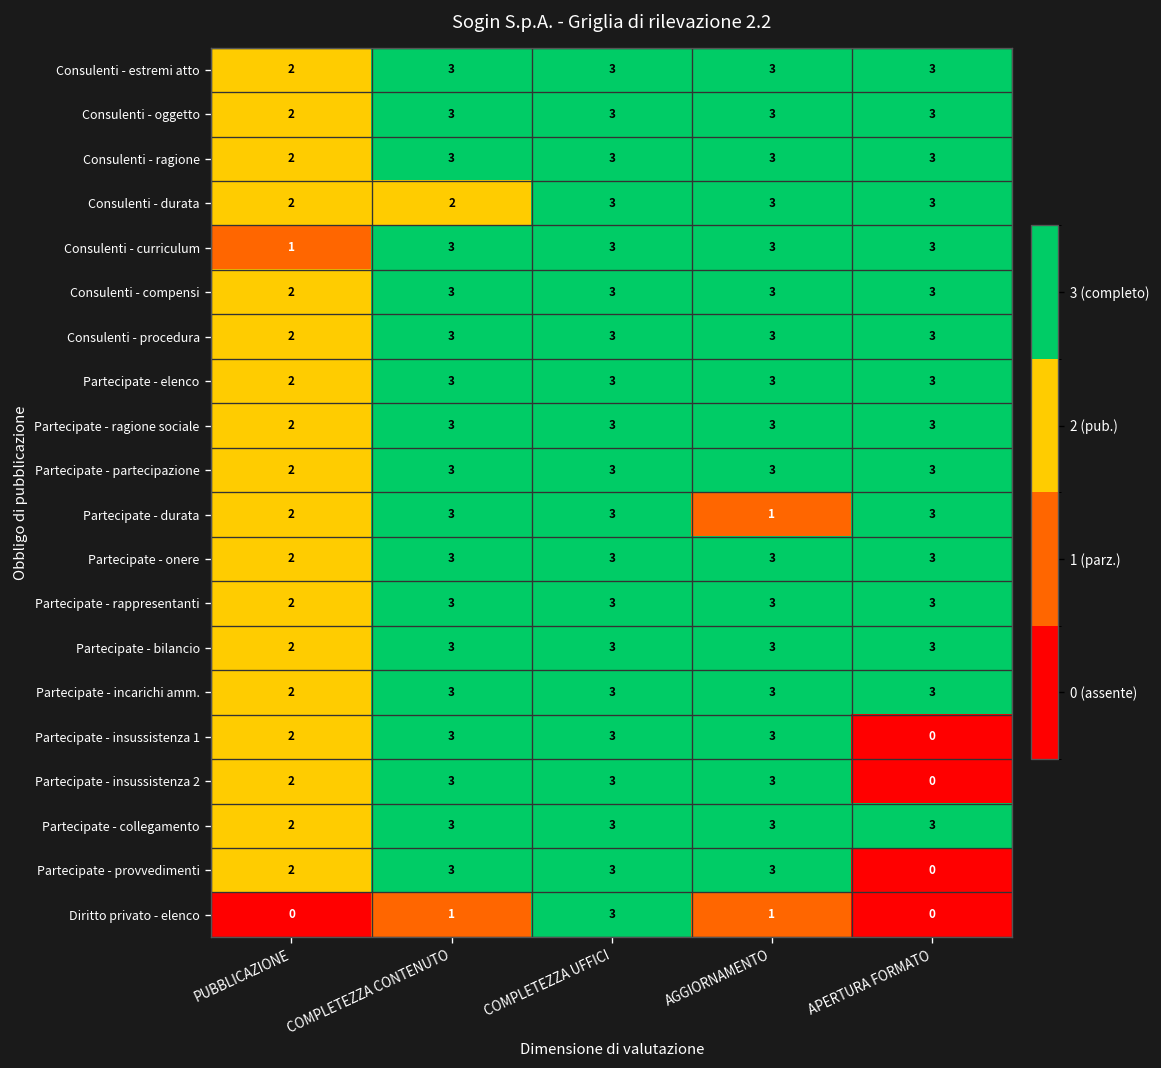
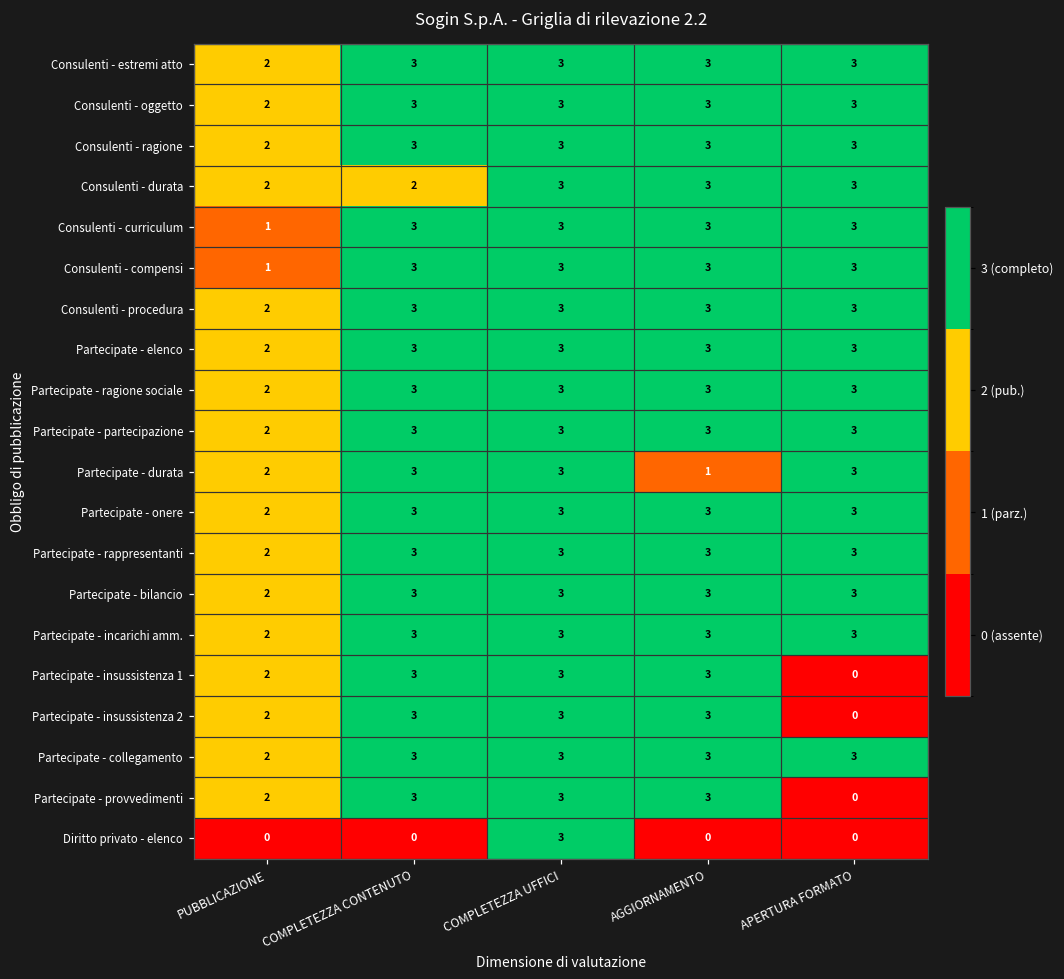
  {
    "Consulenti - estremi atto": {
      "PUBBLICAZIONE": 2,
      "COMPLETEZZA CONTENUTO": 3,
      "COMPLETEZZA UFFICI": 3,
      "AGGIORNAMENTO": 3,
      "APERTURA FORMATO": 3
    },
    "Consulenti - oggetto": {
      "PUBBLICAZIONE": 2,
      "COMPLETEZZA CONTENUTO": 3,
      "COMPLETEZZA UFFICI": 3,
      "AGGIORNAMENTO": 3,
      "APERTURA FORMATO": 3
    },
    "Consulenti - ragione": {
      "PUBBLICAZIONE": 2,
      "COMPLETEZZA CONTENUTO": 3,
      "COMPLETEZZA UFFICI": 3,
      "AGGIORNAMENTO": 3,
      "APERTURA FORMATO": 3
    },
    "Consulenti - durata": {
      "PUBBLICAZIONE": 2,
      "COMPLETEZZA CONTENUTO": 2,
      "COMPLETEZZA UFFICI": 3,
      "AGGIORNAMENTO": 3,
      "APERTURA FORMATO": 3
    },
    "Consulenti - curriculum": {
      "PUBBLICAZIONE": 1,
      "COMPLETEZZA CONTENUTO": 3,
      "COMPLETEZZA UFFICI": 3,
      "AGGIORNAMENTO": 3,
      "APERTURA FORMATO": 3
    },
    "Consulenti - compensi": {
-     "PUBBLICAZIONE": 2,
+     "PUBBLICAZIONE": 1,
      "COMPLETEZZA CONTENUTO": 3,
      "COMPLETEZZA UFFICI": 3,
      "AGGIORNAMENTO": 3,
      "APERTURA FORMATO": 3
    },
    "Consulenti - procedura": {
      "PUBBLICAZIONE": 2,
      "COMPLETEZZA CONTENUTO": 3,
      "COMPLETEZZA UFFICI": 3,
      "AGGIORNAMENTO": 3,
      "APERTURA FORMATO": 3
    },
    "Partecipate - elenco": {
      "PUBBLICAZIONE": 2,
      "COMPLETEZZA CONTENUTO": 3,
      "COMPLETEZZA UFFICI": 3,
      "AGGIORNAMENTO": 3,
      "APERTURA FORMATO": 3
    },
    "Partecipate - ragione sociale": {
      "PUBBLICAZIONE": 2,
      "COMPLETEZZA CONTENUTO": 3,
      "COMPLETEZZA UFFICI": 3,
      "AGGIORNAMENTO": 3,
      "APERTURA FORMATO": 3
    },
    "Partecipate - partecipazione": {
      "PUBBLICAZIONE": 2,
      "COMPLETEZZA CONTENUTO": 3,
      "COMPLETEZZA UFFICI": 3,
      "AGGIORNAMENTO": 3,
      "APERTURA FORMATO": 3
    },
    "Partecipate - durata": {
      "PUBBLICAZIONE": 2,
      "COMPLETEZZA CONTENUTO": 3,
      "COMPLETEZZA UFFICI": 3,
      "AGGIORNAMENTO": 1,
      "APERTURA FORMATO": 3
    },
    "Partecipate - onere": {
      "PUBBLICAZIONE": 2,
      "COMPLETEZZA CONTENUTO": 3,
      "COMPLETEZZA UFFICI": 3,
      "AGGIORNAMENTO": 3,
      "APERTURA FORMATO": 3
    },
    "Partecipate - rappresentanti": {
      "PUBBLICAZIONE": 2,
      "COMPLETEZZA CONTENUTO": 3,
      "COMPLETEZZA UFFICI": 3,
      "AGGIORNAMENTO": 3,
      "APERTURA FORMATO": 3
    },
    "Partecipate - bilancio": {
      "PUBBLICAZIONE": 2,
      "COMPLETEZZA CONTENUTO": 3,
      "COMPLETEZZA UFFICI": 3,
      "AGGIORNAMENTO": 3,
      "APERTURA FORMATO": 3
    },
    "Partecipate - incarichi amm.": {
      "PUBBLICAZIONE": 2,
      "COMPLETEZZA CONTENUTO": 3,
      "COMPLETEZZA UFFICI": 3,
      "AGGIORNAMENTO": 3,
      "APERTURA FORMATO": 3
    },
    "Partecipate - insussistenza 1": {
      "PUBBLICAZIONE": 2,
      "COMPLETEZZA CONTENUTO": 3,
      "COMPLETEZZA UFFICI": 3,
      "AGGIORNAMENTO": 3,
      "APERTURA FORMATO": 0
    },
    "Partecipate - insussistenza 2": {
      "PUBBLICAZIONE": 2,
      "COMPLETEZZA CONTENUTO": 3,
      "COMPLETEZZA UFFICI": 3,
      "AGGIORNAMENTO": 3,
      "APERTURA FORMATO": 0
    },
    "Partecipate - collegamento": {
      "PUBBLICAZIONE": 2,
      "COMPLETEZZA CONTENUTO": 3,
      "COMPLETEZZA UFFICI": 3,
      "AGGIORNAMENTO": 3,
      "APERTURA FORMATO": 3
    },
    "Partecipate - provvedimenti": {
      "PUBBLICAZIONE": 2,
      "COMPLETEZZA CONTENUTO": 3,
      "COMPLETEZZA UFFICI": 3,
      "AGGIORNAMENTO": 3,
      "APERTURA FORMATO": 0
    },
    "Diritto privato - elenco": {
      "PUBBLICAZIONE": 0,
-     "COMPLETEZZA CONTENUTO": 1,
+     "COMPLETEZZA CONTENUTO": 0,
      "COMPLETEZZA UFFICI": 3,
-     "AGGIORNAMENTO": 1,
+     "AGGIORNAMENTO": 0,
      "APERTURA FORMATO": 0
    }
  }
